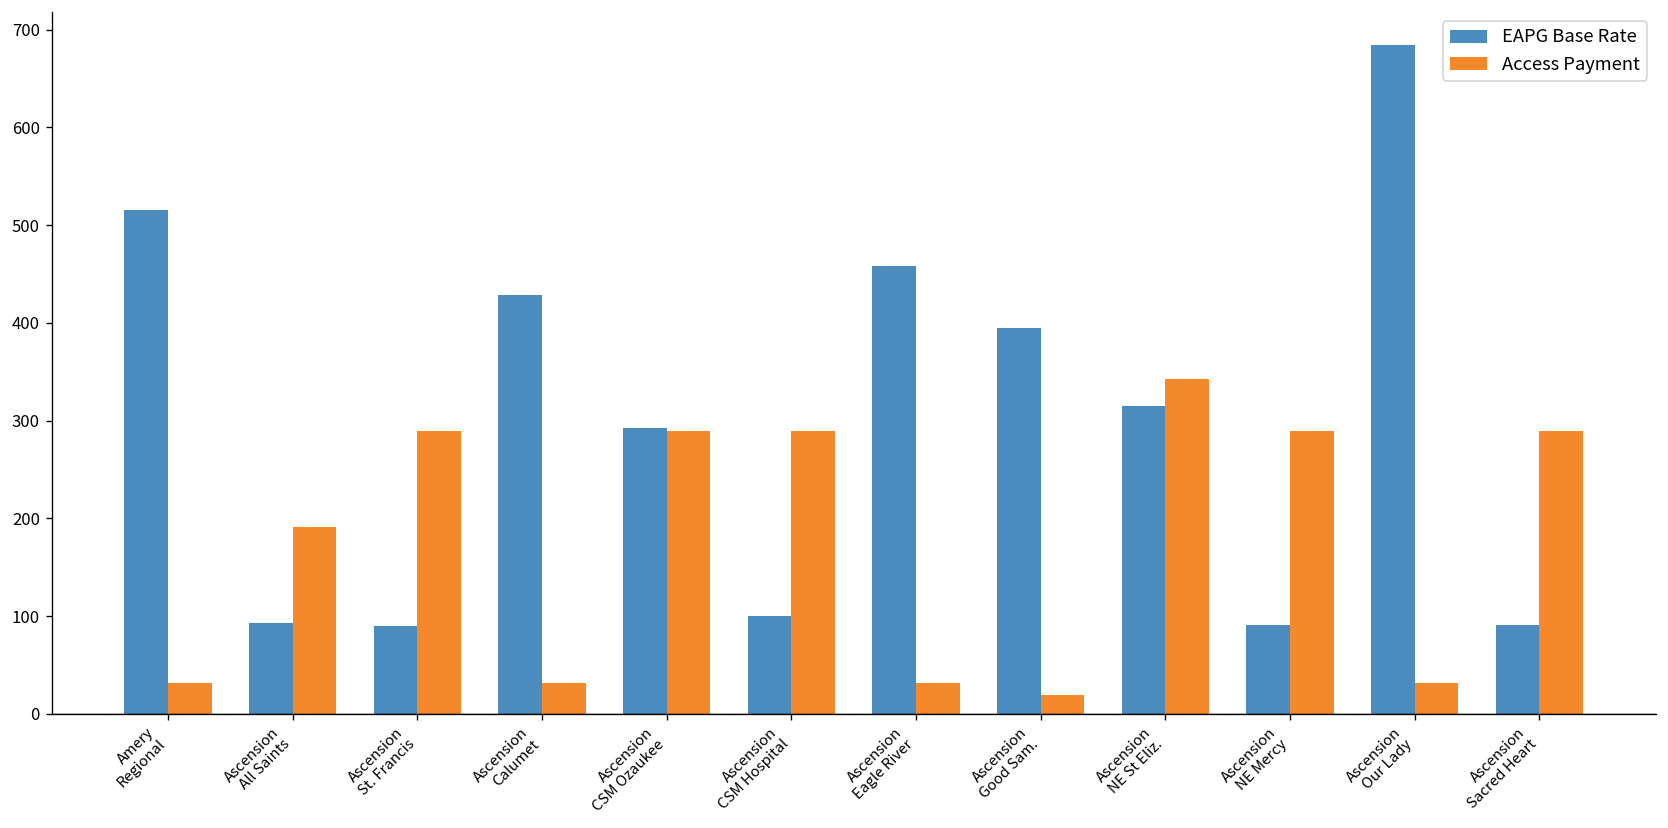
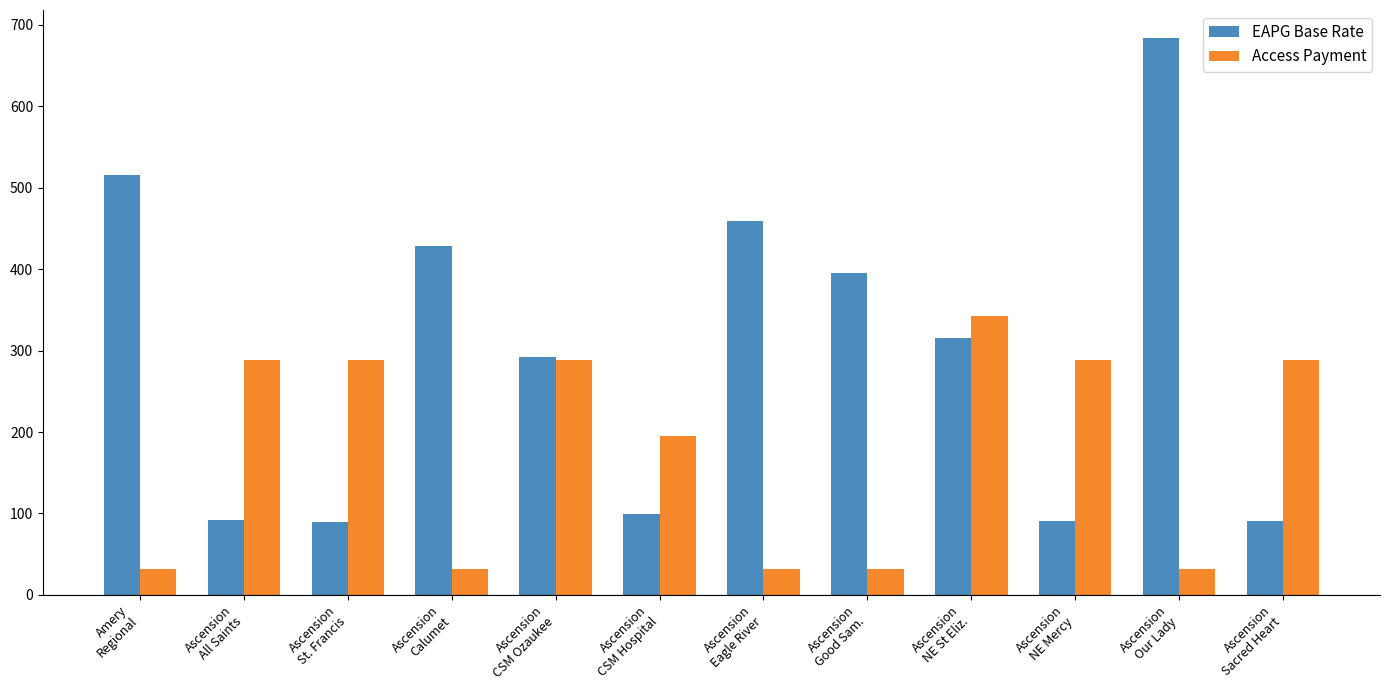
  {
    "EAPG Base Rate": {
      "Amery Regional": 520,
      "Ascension All Saints": 90,
      "Ascension St. Francis": 90,
      "Ascension Calumet": 430,
      "Ascension CSM Ozaukee": 290,
      "Ascension CSM Hospital": 100,
      "Ascension Eagle River": 460,
      "Ascension Good Sam.": 400,
      "Ascension NE St Eliz.": 320,
      "Ascension NE Mercy": 90,
      "Ascension Our Lady": 680,
      "Ascension Sacred Heart": 90
    },
    "Access Payment": {
      "Amery Regional": 30,
-     "Ascension All Saints": 190,
+     "Ascension All Saints": 290,
      "Ascension St. Francis": 290,
      "Ascension Calumet": 30,
      "Ascension CSM Ozaukee": 290,
-     "Ascension CSM Hospital": 290,
+     "Ascension CSM Hospital": 200,
      "Ascension Eagle River": 30,
-     "Ascension Good Sam.": 20,
+     "Ascension Good Sam.": 30,
      "Ascension NE St Eliz.": 340,
      "Ascension NE Mercy": 290,
      "Ascension Our Lady": 30,
      "Ascension Sacred Heart": 290
    }
  }
